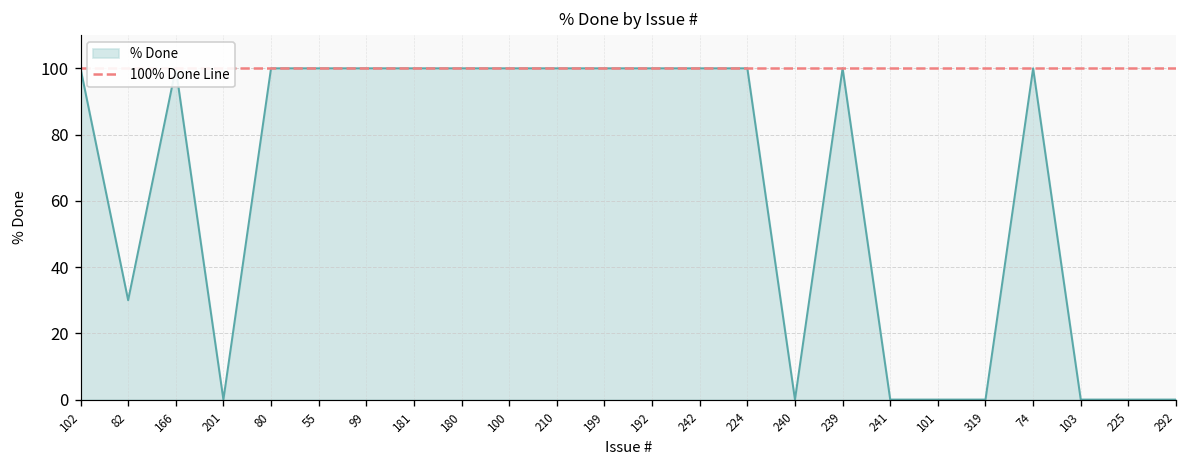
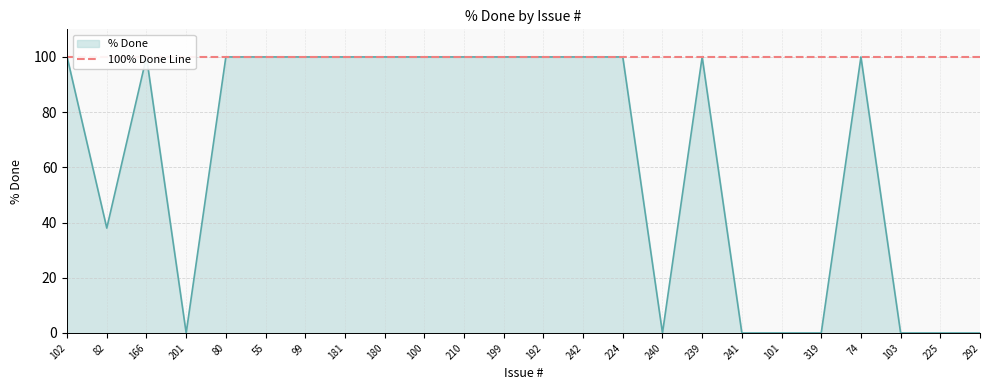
  {
    "102": 100,
-   "82": 30,
+   "82": 38,
    "201": 0,
    "80": 100,
    "55": 100,
    "99": 100,
    "181": 100,
    "180": 100,
    "100": 100,
    "210": 100,
    "199": 100,
    "192": 100,
    "242": 100,
    "224": 100,
    "240": 0,
    "239": 100,
    "241": 0,
    "101": 0,
    "319": 0,
    "74": 100,
    "103": 0,
    "225": 0,
    "292": 0
  }
